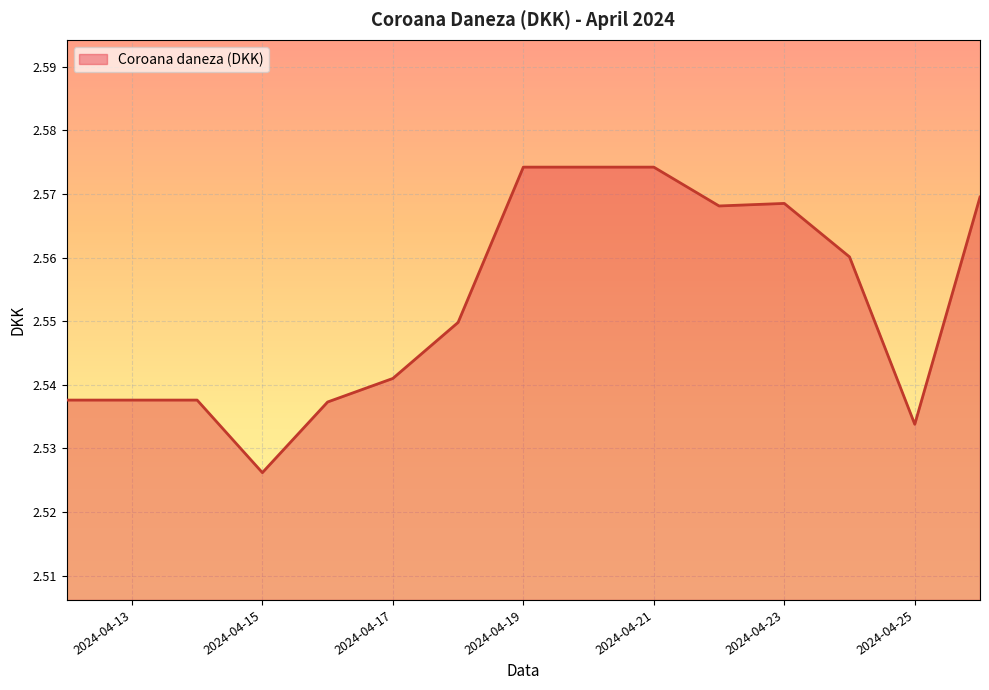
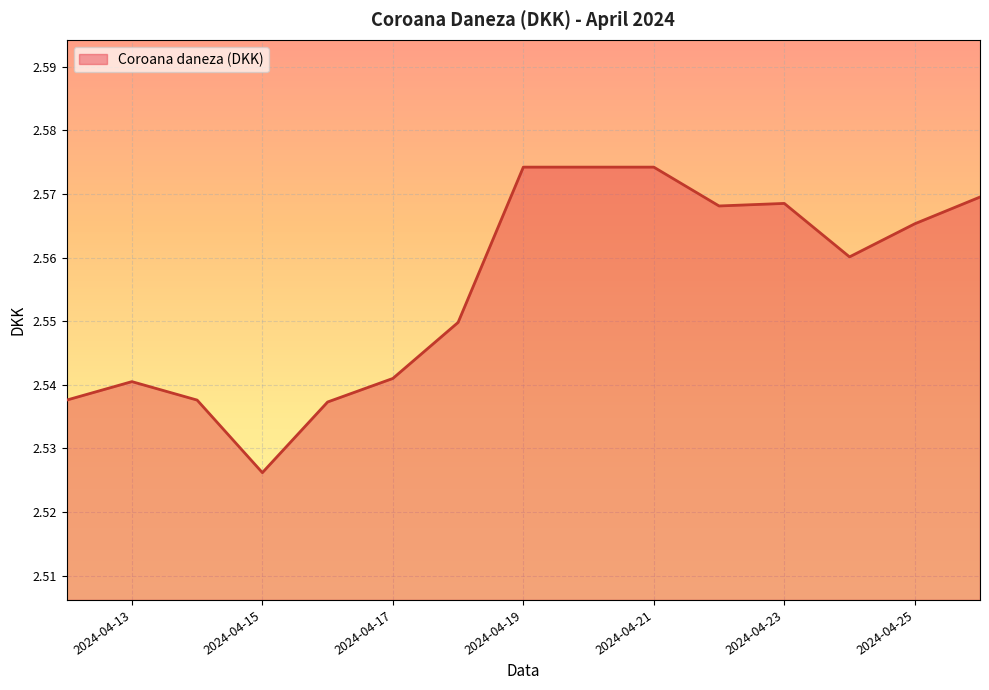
  {
-   "2024-04-13": 2.538,
+   "2024-04-13": 2.541,
    "2024-04-15": 2.526,
    "2024-04-17": 2.541,
    "2024-04-19": 2.574,
    "2024-04-21": 2.574,
    "2024-04-23": 2.569,
-   "2024-04-25": 2.534
+   "2024-04-25": 2.565
  }
